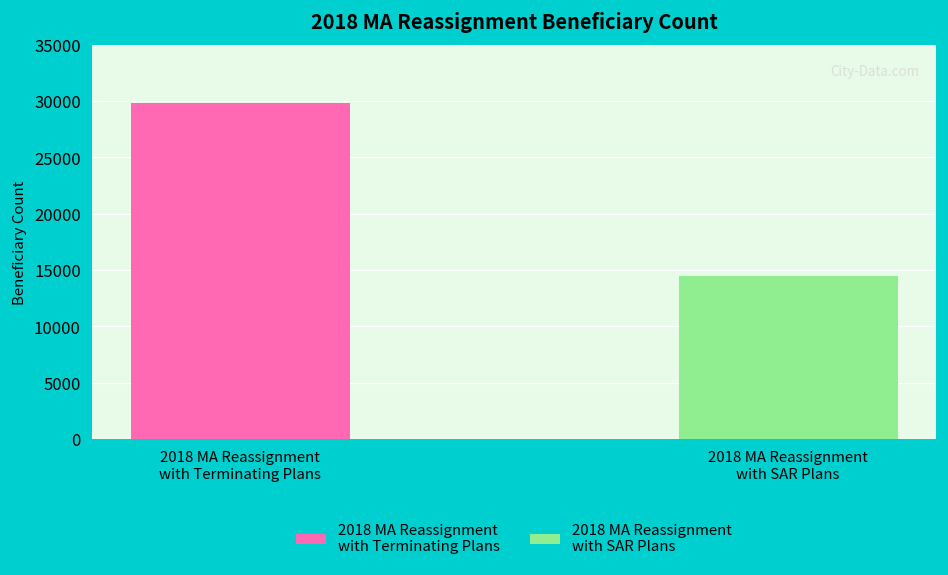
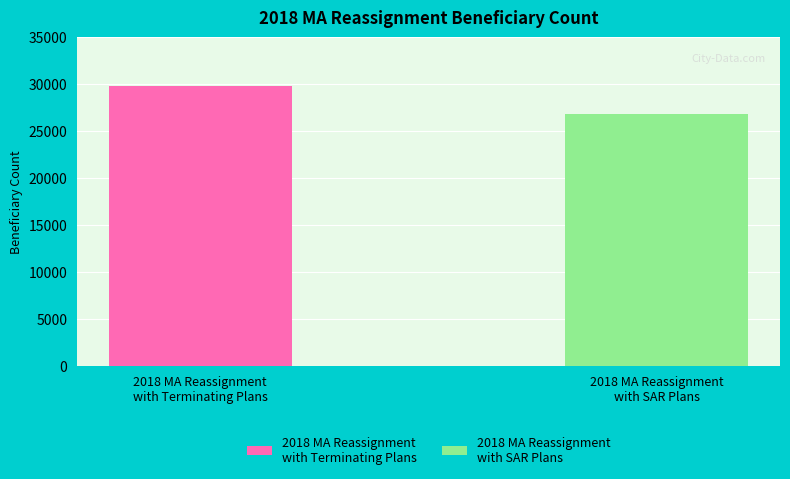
  {
    "2018 MA Reassignment with Terminating Plans": 30000,
-   "2018 MA Reassignment with SAR Plans": 15000
+   "2018 MA Reassignment with SAR Plans": 27000
  }
